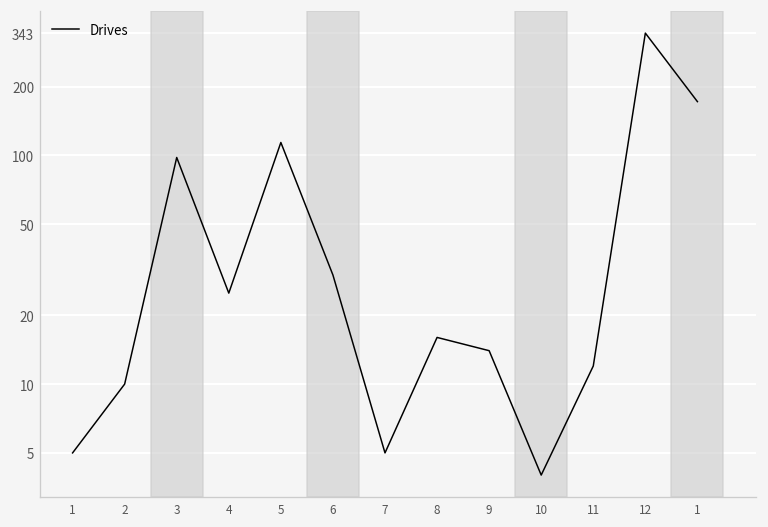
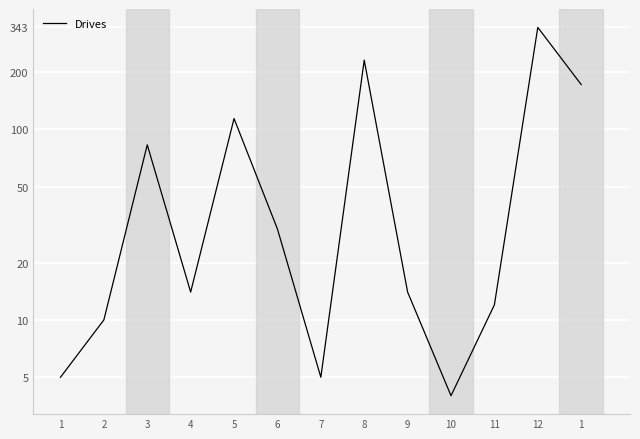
  {
    "2": 10,
-   "3": 100,
-   "4": 25,
+   "3": 80,
+   "4": 14,
    "5": 110,
    "6": 30,
    "7": 5,
-   "8": 16,
+   "8": 230,
    "9": 14,
    "10": 4,
    "11": 12,
    "12": 340
  }
